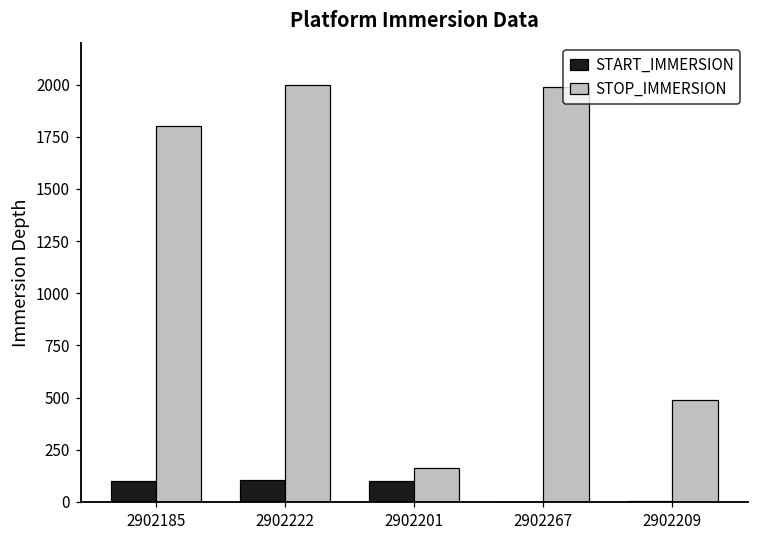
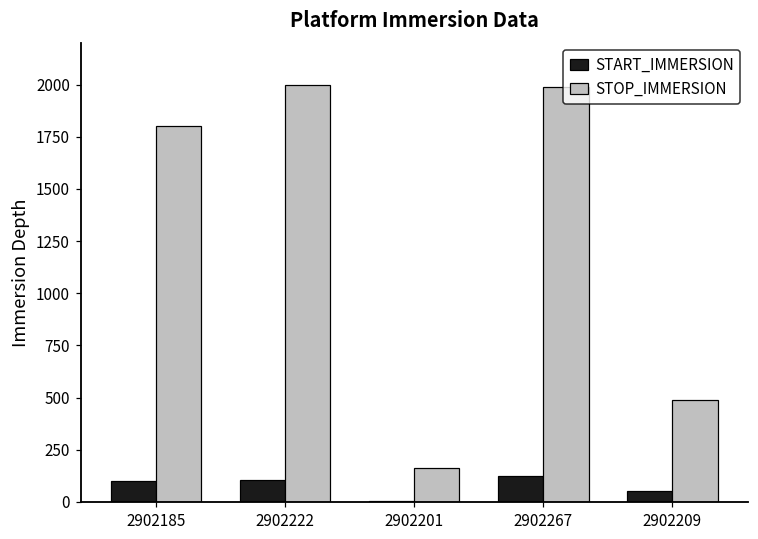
  {
    "START_IMMERSION": {
      "2902185": 100,
      "2902222": 100,
-     "2902201": 100,
-     "2902267": 0,
-     "2902209": 0
+     "2902201": 0,
+     "2902267": 120,
+     "2902209": 50
    },
    "STOP_IMMERSION": {
      "2902185": 1800,
      "2902222": 2000,
      "2902201": 160,
      "2902209": 490
    }
  }
